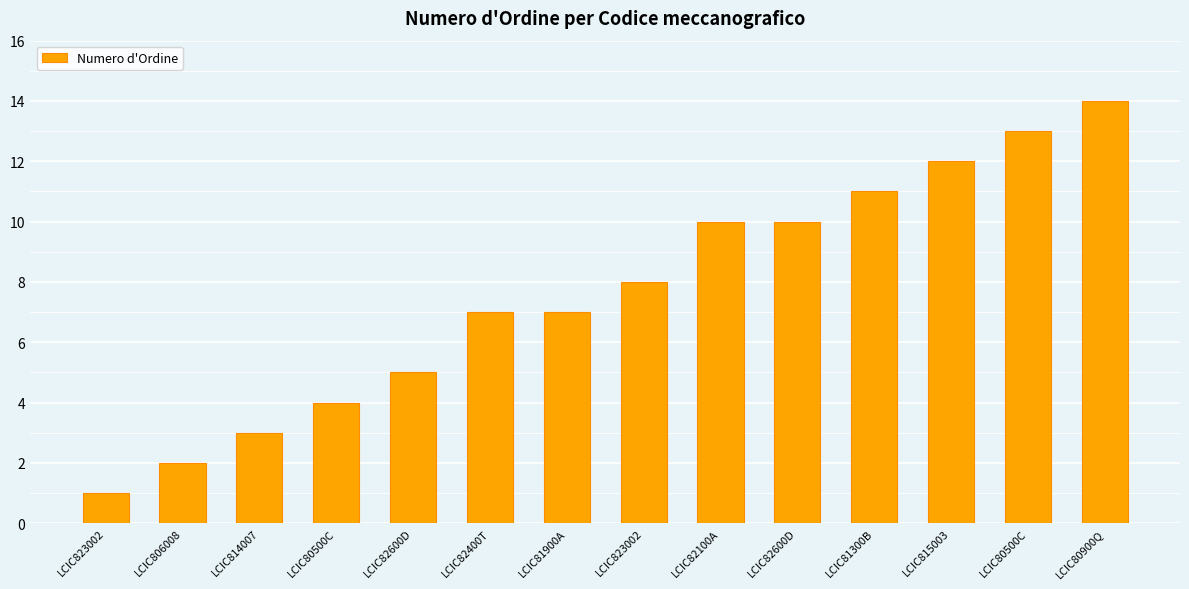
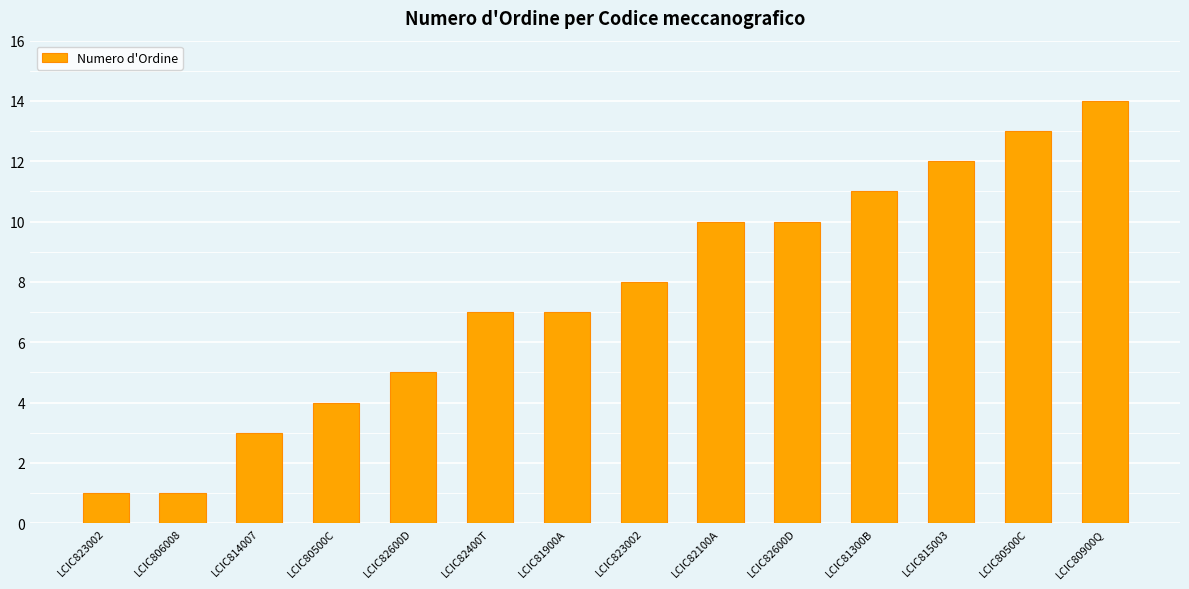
  {
-   "LCIC806008": 2,
+   "LCIC806008": 1,
    "LCIC814007": 3,
    "LCIC82400T": 7,
    "LCIC81900A": 7,
    "LCIC82100A": 10,
    "LCIC81300B": 11,
    "LCIC815003": 12,
    "LCIC80900Q": 14
  }
